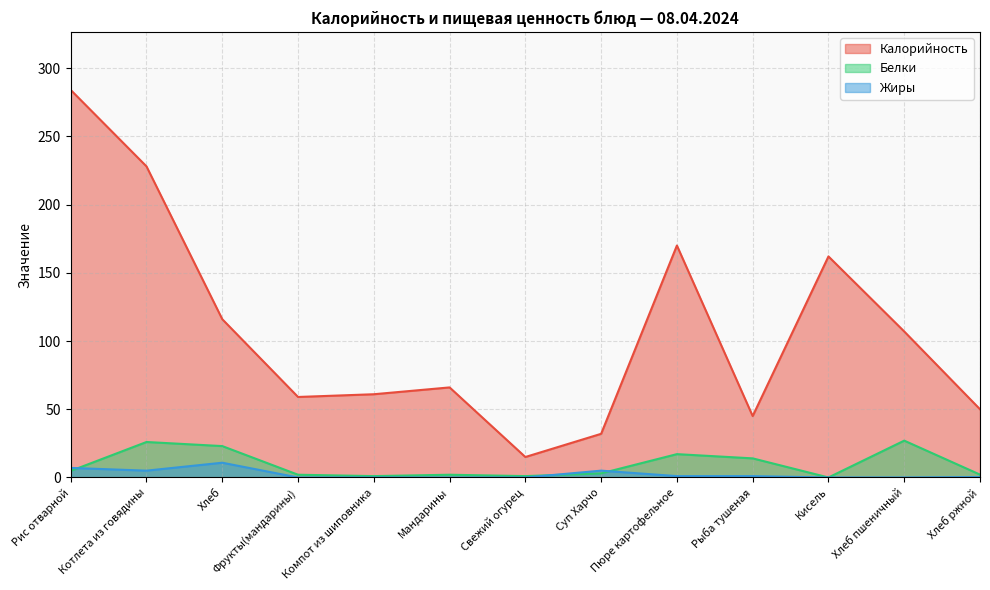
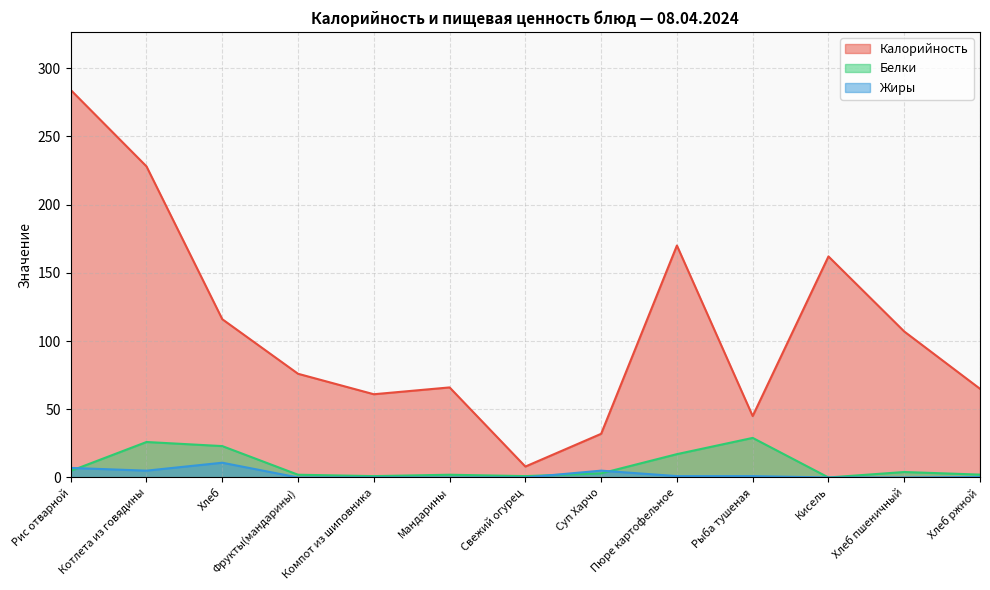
  {
    "Калорийность": {
      "Рис отварной": 284,
      "Котлета из говядины": 228,
      "Хлеб": 116,
-     "Фрукты(мандарины)": 59,
+     "Фрукты(мандарины)": 76,
      "Компот из шиповника": 61,
      "Мандарины": 66,
-     "Свежий огурец": 15,
+     "Свежий огурец": 8,
      "Суп Харчо": 32,
      "Пюре картофельное": 170,
      "Рыба тушеная": 45,
      "Кисель": 162,
      "Хлеб пшеничный": 107,
-     "Хлеб ржной": 50
+     "Хлеб ржной": 65
    },
    "Белки": {
      "Рис отварной": 5,
      "Котлета из говядины": 26,
      "Хлеб": 23,
      "Фрукты(мандарины)": 2,
      "Мандарины": 2,
      "Суп Харчо": 3,
      "Пюре картофельное": 17,
-     "Рыба тушеная": 14,
-     "Хлеб пшеничный": 27
+     "Рыба тушеная": 29,
+     "Хлеб пшеничный": 4
    },
    "Жиры": {
      "Рис отварной": 7,
      "Котлета из говядины": 5,
      "Хлеб": 11,
      "Фрукты(мандарины)": 0,
      "Мандарины": 0,
      "Суп Харчо": 5,
      "Пюре картофельное": 1,
      "Рыба тушеная": 1,
      "Хлеб пшеничный": 0
    }
  }
